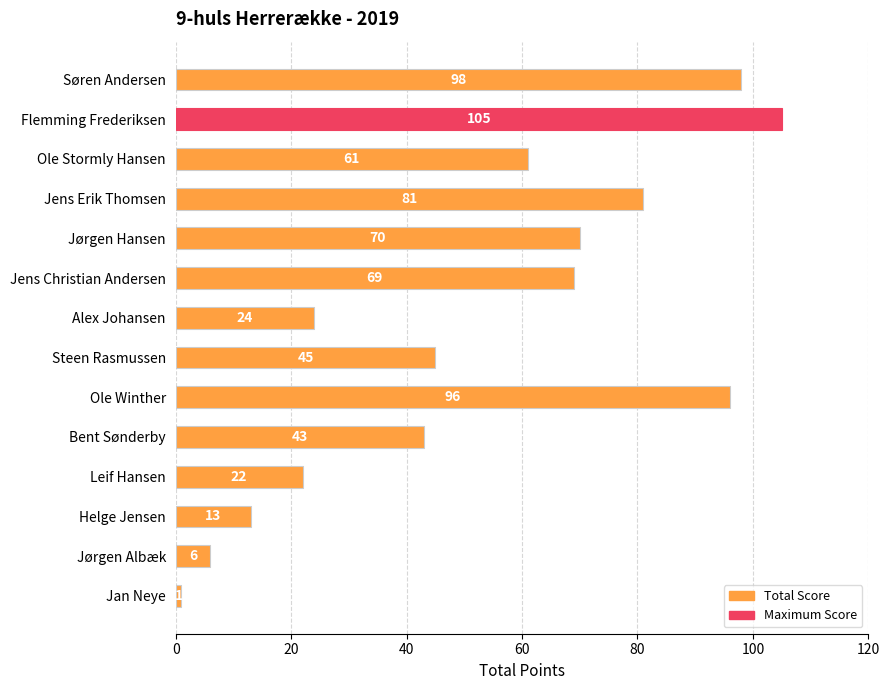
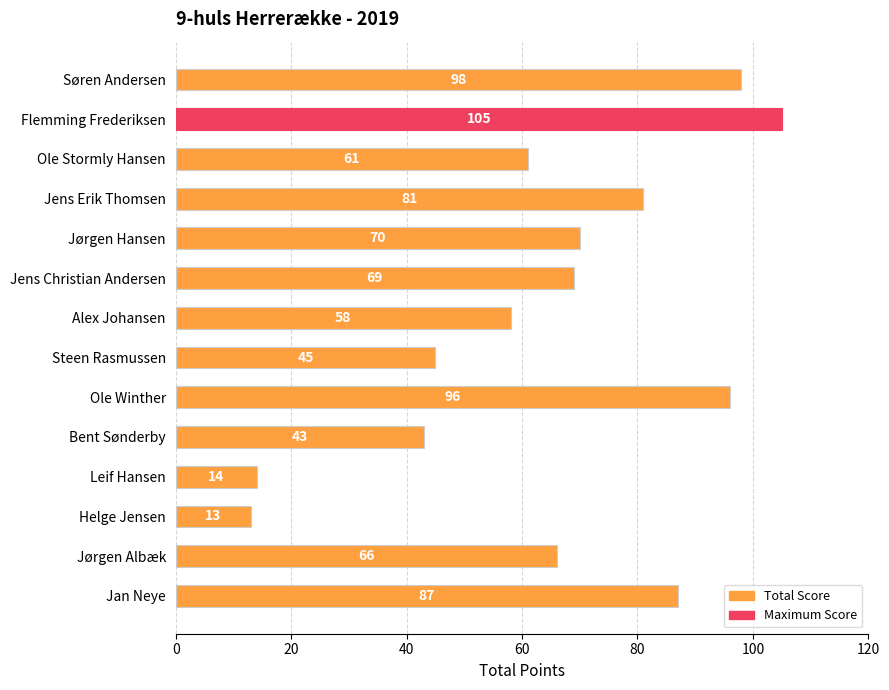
  {
    "Søren Andersen": 98,
    "Flemming Frederiksen": 105,
    "Ole Stormly Hansen": 61,
    "Jens Erik Thomsen": 81,
    "Jørgen Hansen": 70,
    "Jens Christian Andersen": 69,
-   "Alex Johansen": 24,
+   "Alex Johansen": 58,
    "Steen Rasmussen": 45,
    "Ole Winther": 96,
    "Bent Sønderby": 43,
-   "Leif Hansen": 22,
+   "Leif Hansen": 14,
    "Helge Jensen": 13,
-   "Jørgen Albæk": 6,
-   "Jan Neye": 1
+   "Jørgen Albæk": 66,
+   "Jan Neye": 87
  }
